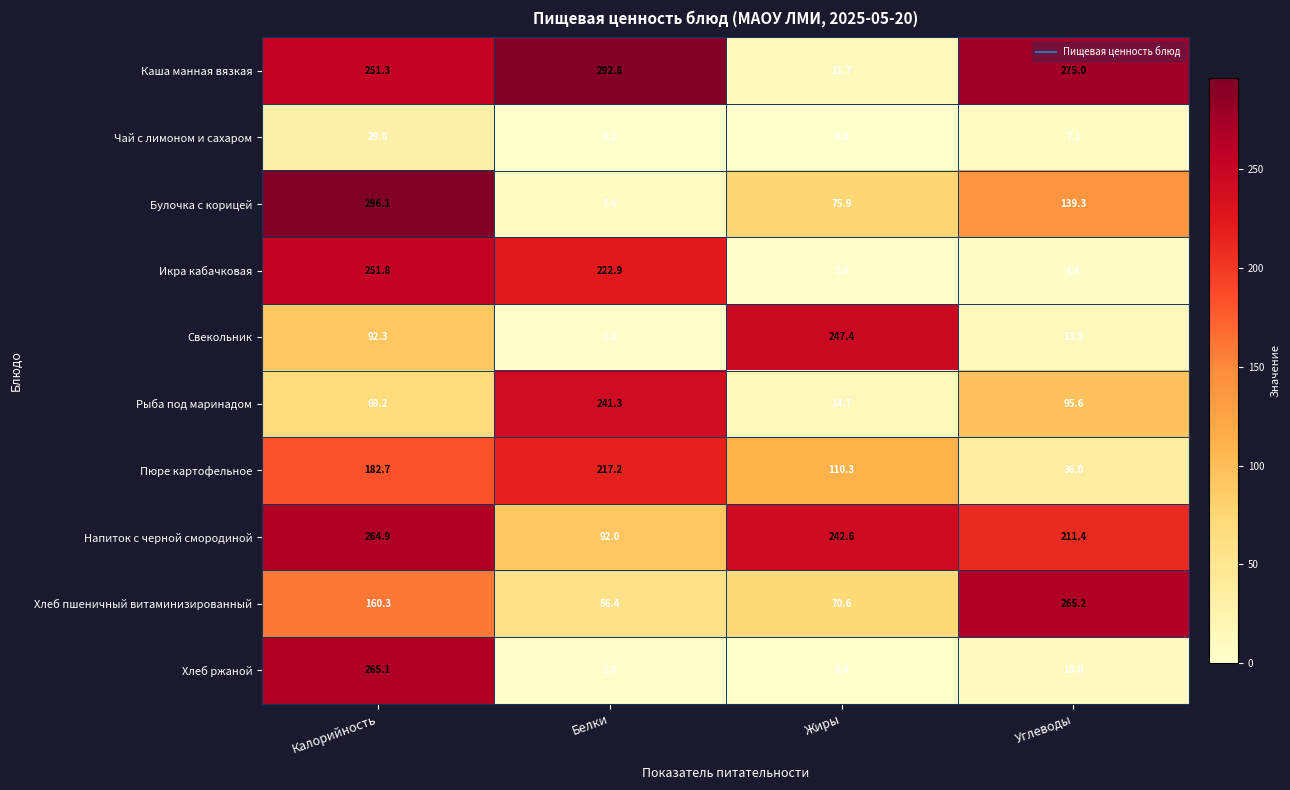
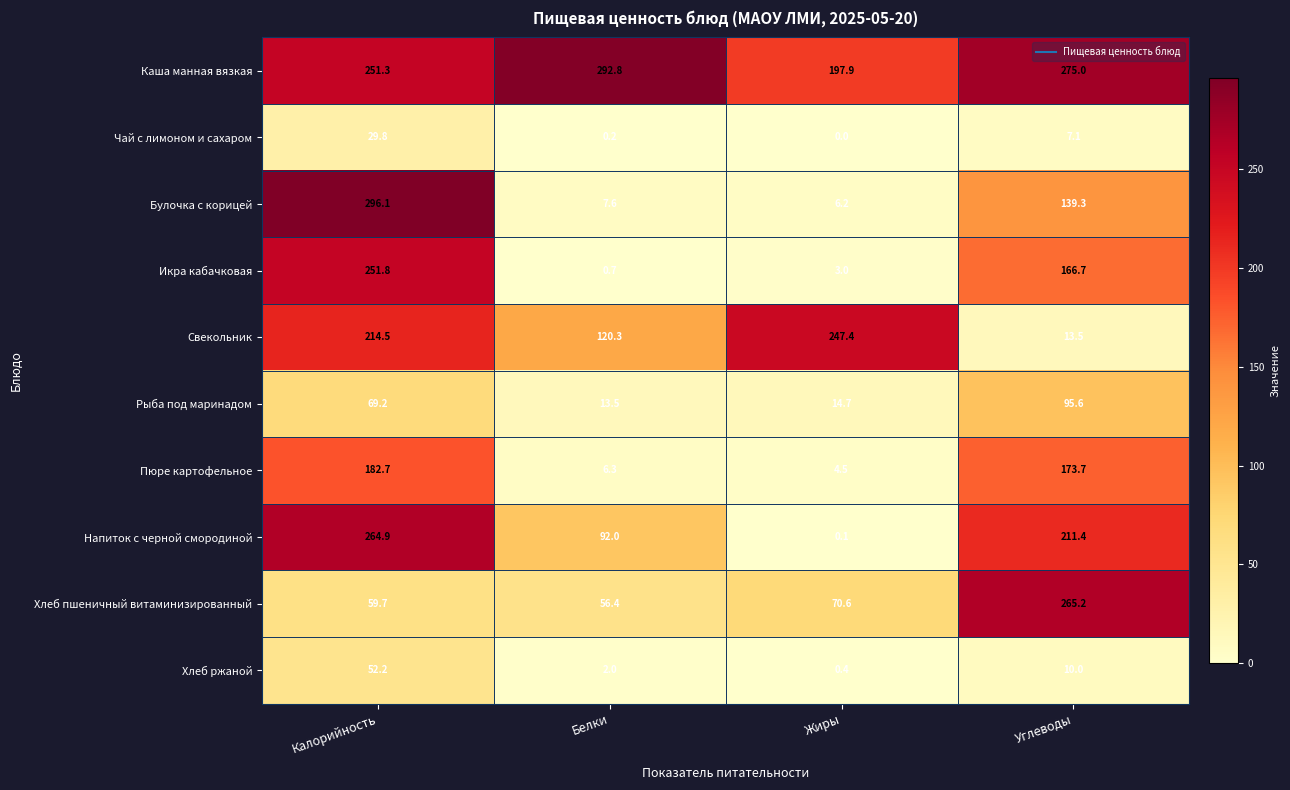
  {
    "Каша манная вязкая": {
      "Калорийность": 251.3,
      "Белки": 292.8,
-     "Жиры": 11.7,
+     "Жиры": 197.9,
      "Углеводы": 275.0
    },
    "Чай с лимоном и сахаром": {
      "Калорийность": 29.8,
      "Белки": 0.2,
      "Жиры": 0.0,
      "Углеводы": 7.1
    },
    "Булочка с корицей": {
      "Калорийность": 296.1,
      "Белки": 7.6,
-     "Жиры": 75.9,
+     "Жиры": 6.2,
      "Углеводы": 139.3
    },
    "Икра кабачковая": {
      "Калорийность": 251.8,
-     "Белки": 222.9,
+     "Белки": 0.7,
      "Жиры": 3.0,
-     "Углеводы": 4.4
+     "Углеводы": 166.7
    },
    "Свекольник": {
-     "Калорийность": 92.3,
-     "Белки": 1.8,
+     "Калорийность": 214.5,
+     "Белки": 120.3,
      "Жиры": 247.4,
      "Углеводы": 13.5
    },
    "Рыба под маринадом": {
      "Калорийность": 69.2,
-     "Белки": 241.3,
+     "Белки": 13.5,
      "Жиры": 14.7,
      "Углеводы": 95.6
    },
    "Пюре картофельное": {
      "Калорийность": 182.7,
-     "Белки": 217.2,
-     "Жиры": 110.3,
-     "Углеводы": 36.0
+     "Белки": 6.3,
+     "Жиры": 4.5,
+     "Углеводы": 173.7
    },
    "Напиток с черной смородиной": {
      "Калорийность": 264.9,
      "Белки": 92.0,
-     "Жиры": 242.6,
+     "Жиры": 0.1,
      "Углеводы": 211.4
    },
    "Хлеб пшеничный витаминизированный": {
-     "Калорийность": 160.3,
+     "Калорийность": 59.7,
      "Белки": 56.4,
      "Жиры": 70.6,
      "Углеводы": 265.2
    },
    "Хлеб ржаной": {
-     "Калорийность": 265.1,
+     "Калорийность": 52.2,
      "Белки": 2.0,
      "Жиры": 0.4,
      "Углеводы": 10.0
    }
  }
